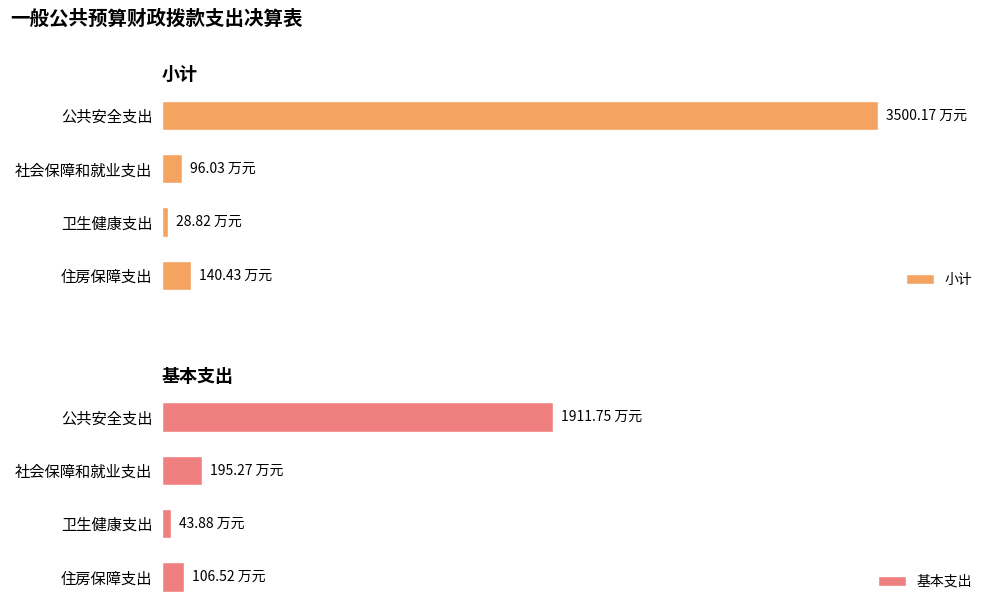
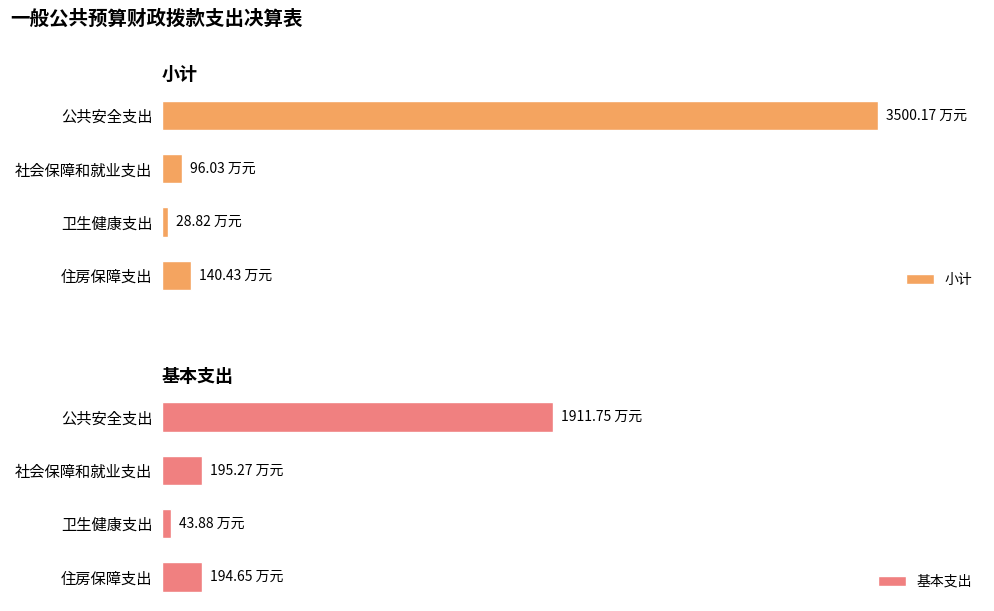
  {
    "小计": {
      "公共安全支出": 3500.17,
      "社会保障和就业支出": 96.03,
      "卫生健康支出": 28.82,
      "住房保障支出": 140.43
    },
    "基本支出": {
      "公共安全支出": 1911.75,
      "社会保障和就业支出": 195.27,
      "卫生健康支出": 43.88,
-     "住房保障支出": 106.52
+     "住房保障支出": 194.65
    }
  }
